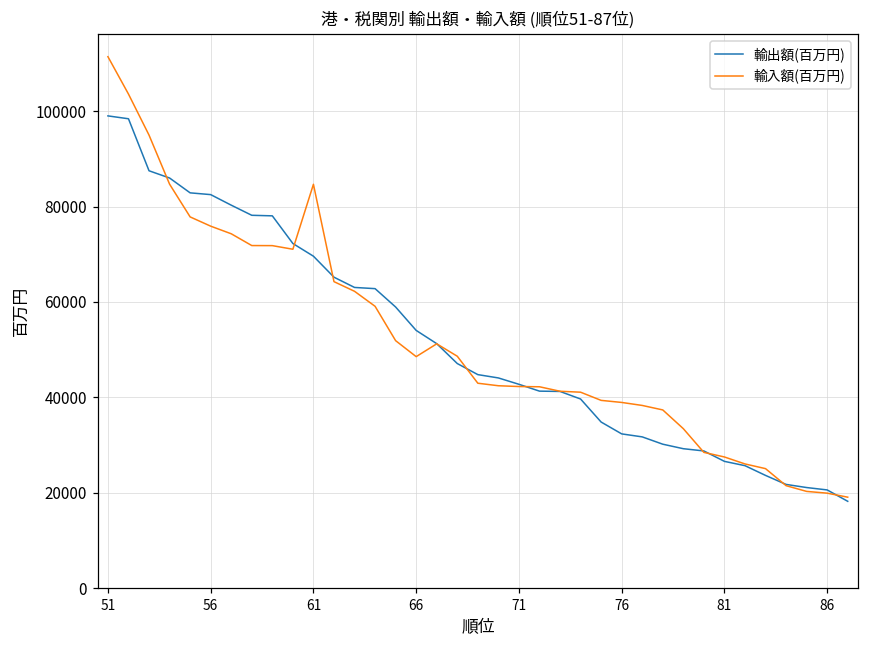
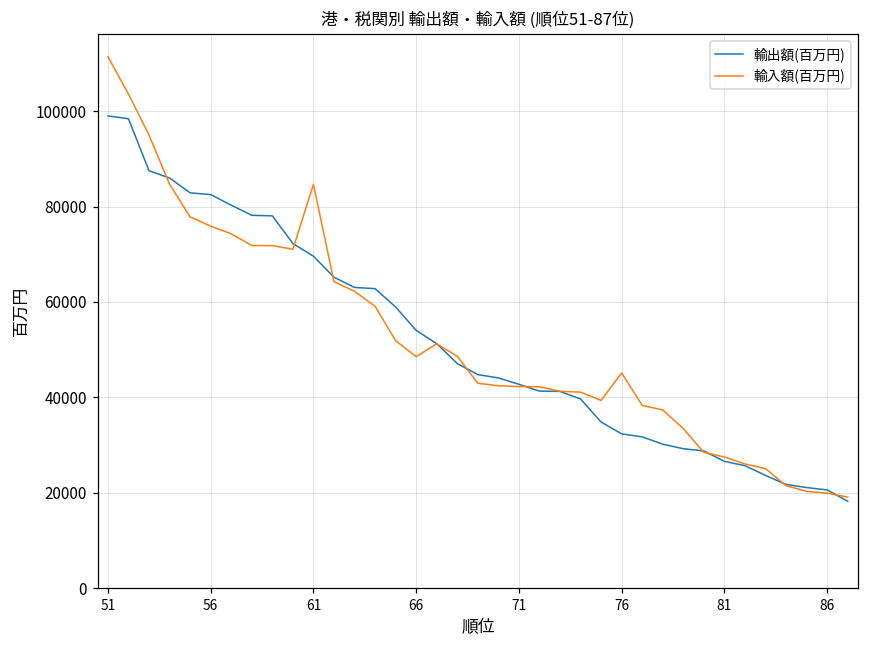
  {
    "輸出額(百万円)": {
      "51": 99000,
      "56": 82000,
      "61": 70000,
      "66": 54000,
      "76": 32000,
      "81": 27000,
      "86": 21000
    },
    "輸入額(百万円)": {
      "51": 111000,
      "56": 76000,
      "61": 85000,
      "66": 49000,
-     "76": 39000,
+     "76": 45000,
      "81": 28000,
      "86": 20000
    }
  }
